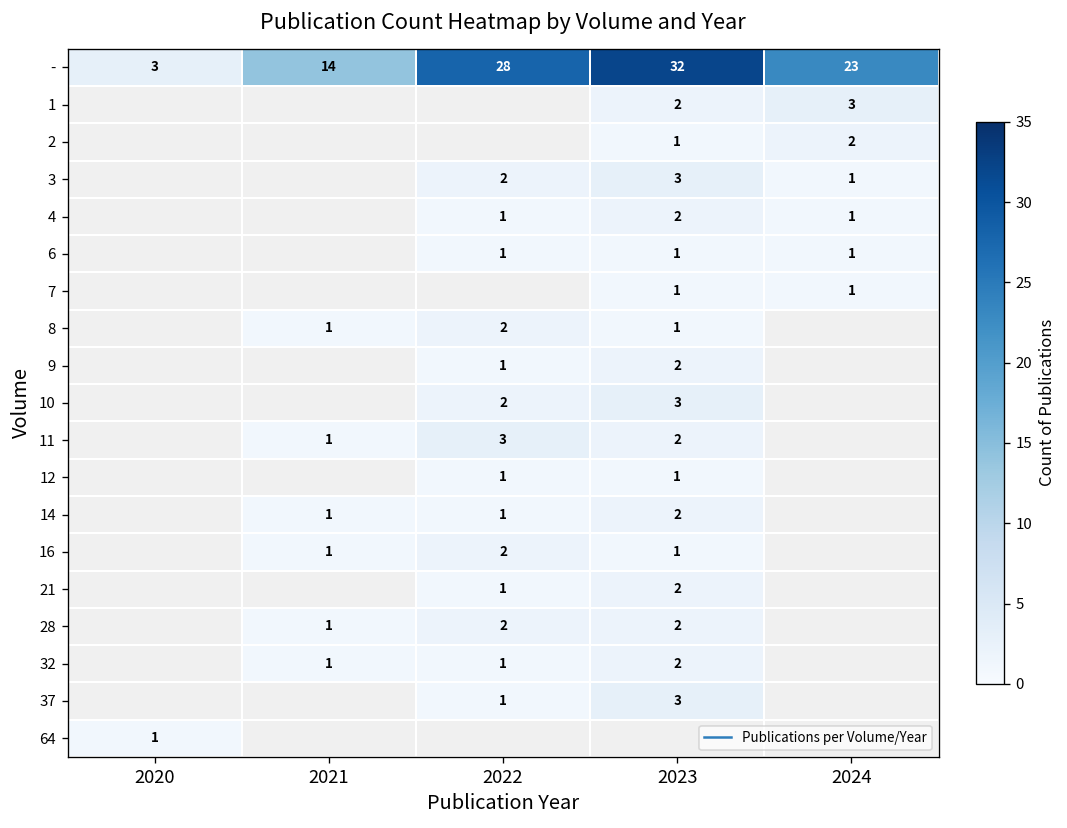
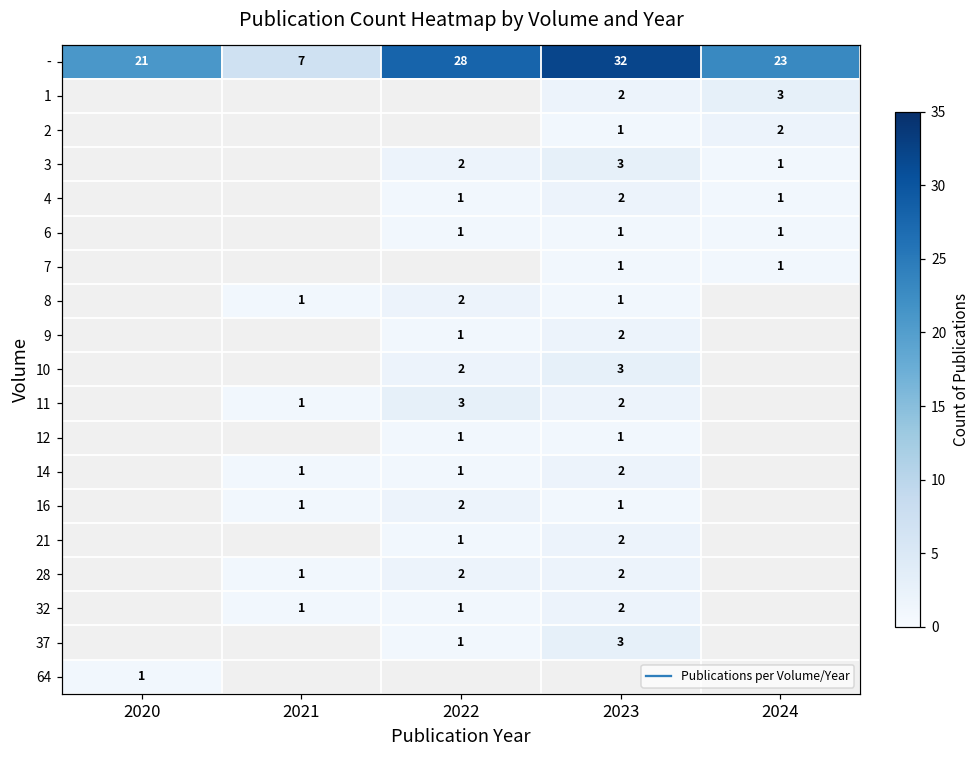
  {
    "-": {
-     "2020": 3,
-     "2021": 14,
+     "2020": 21,
+     "2021": 7,
      "2022": 28,
      "2023": 32,
      "2024": 23
    },
    "1": {
      "2023": 2,
      "2024": 3
    },
    "2": {
      "2023": 1,
      "2024": 2
    },
    "3": {
      "2022": 2,
      "2023": 3,
      "2024": 1
    },
    "4": {
      "2022": 1,
      "2023": 2,
      "2024": 1
    },
    "6": {
      "2022": 1,
      "2023": 1,
      "2024": 1
    },
    "7": {
      "2023": 1,
      "2024": 1
    },
    "8": {
      "2021": 1,
      "2022": 2,
      "2023": 1
    },
    "9": {
      "2022": 1,
      "2023": 2
    },
    "10": {
      "2022": 2,
      "2023": 3
    },
    "11": {
      "2021": 1,
      "2022": 3,
      "2023": 2
    },
    "12": {
      "2022": 1,
      "2023": 1
    },
    "14": {
      "2021": 1,
      "2022": 1,
      "2023": 2
    },
    "16": {
      "2021": 1,
      "2022": 2,
      "2023": 1
    },
    "21": {
      "2022": 1,
      "2023": 2
    },
    "28": {
      "2021": 1,
      "2022": 2,
      "2023": 2
    },
    "32": {
      "2021": 1,
      "2022": 1,
      "2023": 2
    },
    "37": {
      "2022": 1,
      "2023": 3
    },
    "64": {
      "2020": 1
    }
  }
